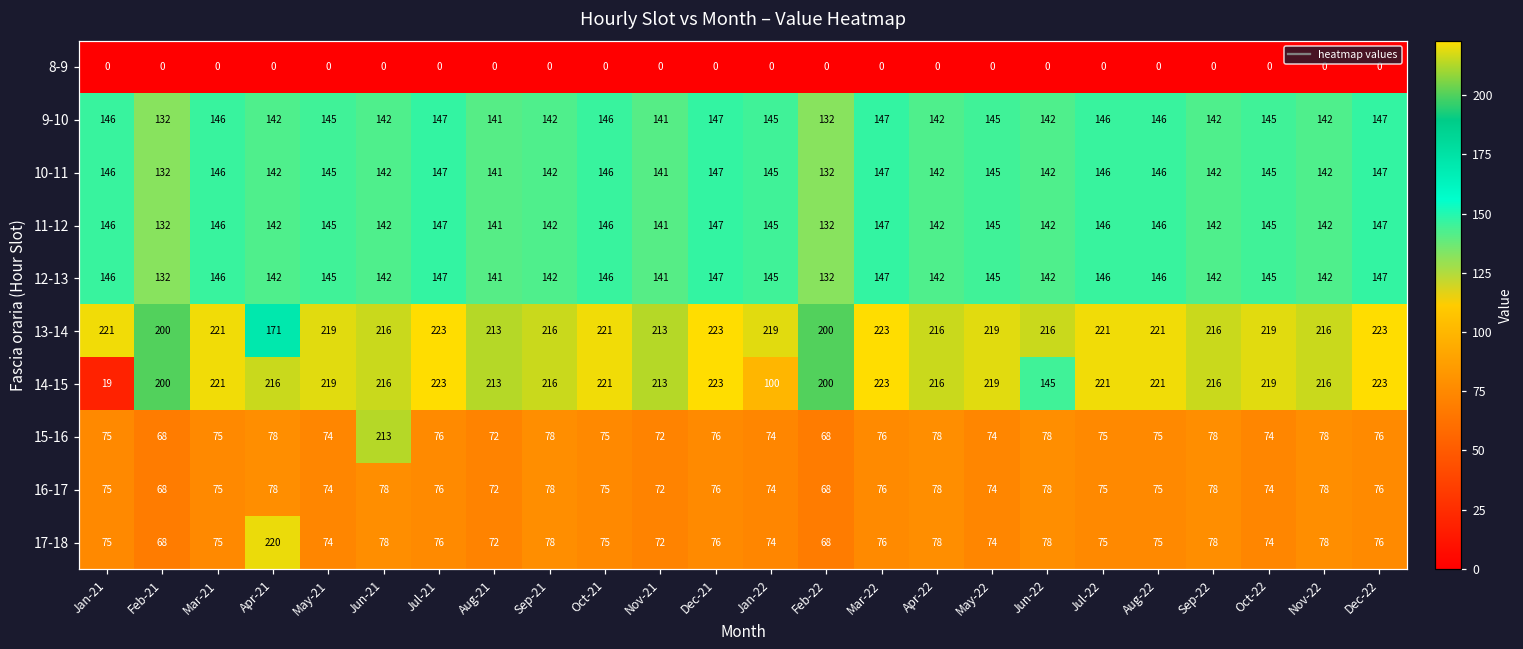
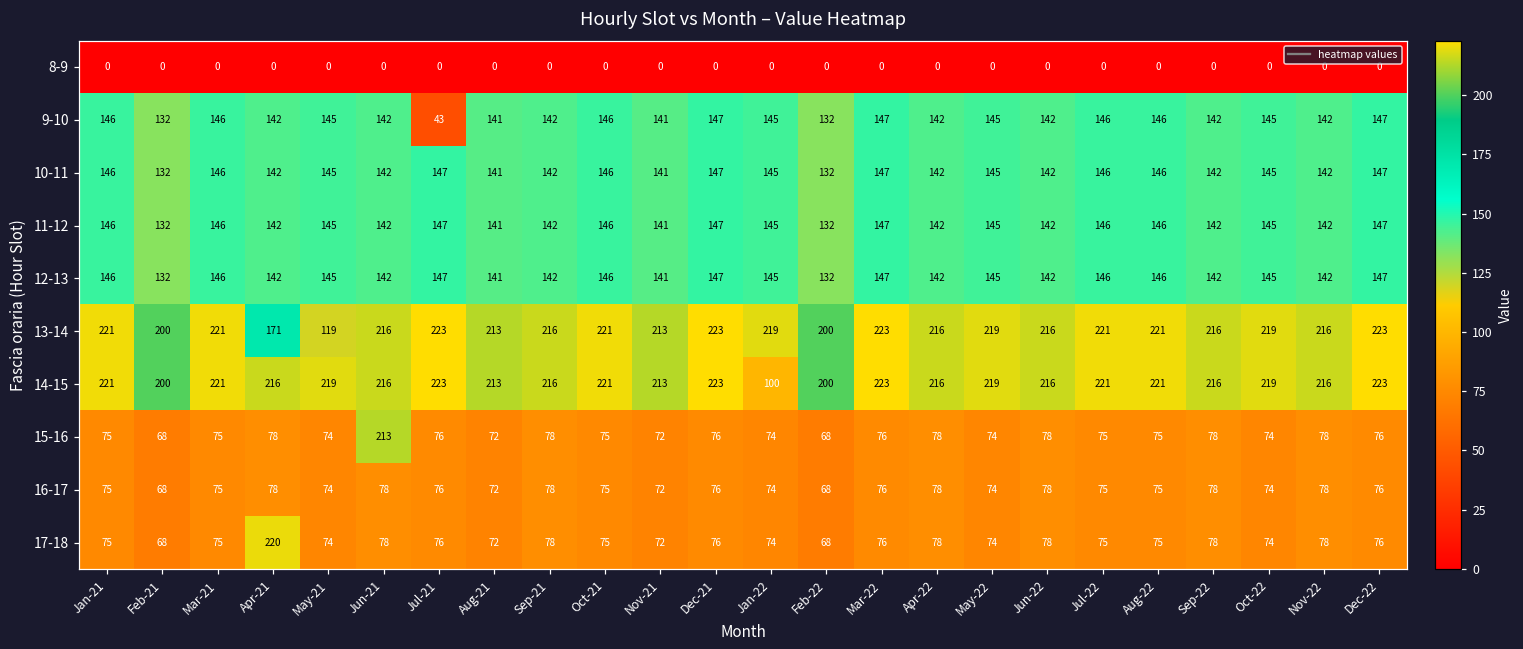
  {
    "9-10": {
      "Jan-21": 146,
      "Feb-21": 132,
      "Mar-21": 146,
      "Apr-21": 142,
      "May-21": 145,
      "Jun-21": 142,
-     "Jul-21": 147,
+     "Jul-21": 43,
      "Aug-21": 141,
      "Sep-21": 142,
      "Oct-21": 146,
      "Nov-21": 141,
      "Dec-21": 147,
      "Jan-22": 145,
      "Feb-22": 132,
      "Mar-22": 147,
      "Apr-22": 142,
      "May-22": 145,
      "Jun-22": 142,
      "Jul-22": 146,
      "Aug-22": 146,
      "Sep-22": 142,
      "Oct-22": 145,
      "Nov-22": 142,
      "Dec-22": 147
    },
    "13-14": {
      "Jan-21": 221,
      "Feb-21": 200,
      "Mar-21": 221,
      "Apr-21": 171,
-     "May-21": 219,
+     "May-21": 119,
      "Jun-21": 216,
      "Jul-21": 223,
      "Aug-21": 213,
      "Sep-21": 216,
      "Oct-21": 221,
      "Nov-21": 213,
      "Dec-21": 223,
      "Jan-22": 219,
      "Feb-22": 200,
      "Mar-22": 223,
      "Apr-22": 216,
      "May-22": 219,
      "Jun-22": 216,
      "Jul-22": 221,
      "Aug-22": 221,
      "Sep-22": 216,
      "Oct-22": 219,
      "Nov-22": 216,
      "Dec-22": 223
    },
    "14-15": {
-     "Jan-21": 19,
+     "Jan-21": 221,
      "Feb-21": 200,
      "Mar-21": 221,
      "Apr-21": 216,
      "May-21": 219,
      "Jun-21": 216,
      "Jul-21": 223,
      "Aug-21": 213,
      "Sep-21": 216,
      "Oct-21": 221,
      "Nov-21": 213,
      "Dec-21": 223,
      "Jan-22": 100,
      "Feb-22": 200,
      "Mar-22": 223,
      "Apr-22": 216,
      "May-22": 219,
-     "Jun-22": 145,
+     "Jun-22": 216,
      "Jul-22": 221,
      "Aug-22": 221,
      "Sep-22": 216,
      "Oct-22": 219,
      "Nov-22": 216,
      "Dec-22": 223
    }
  }
